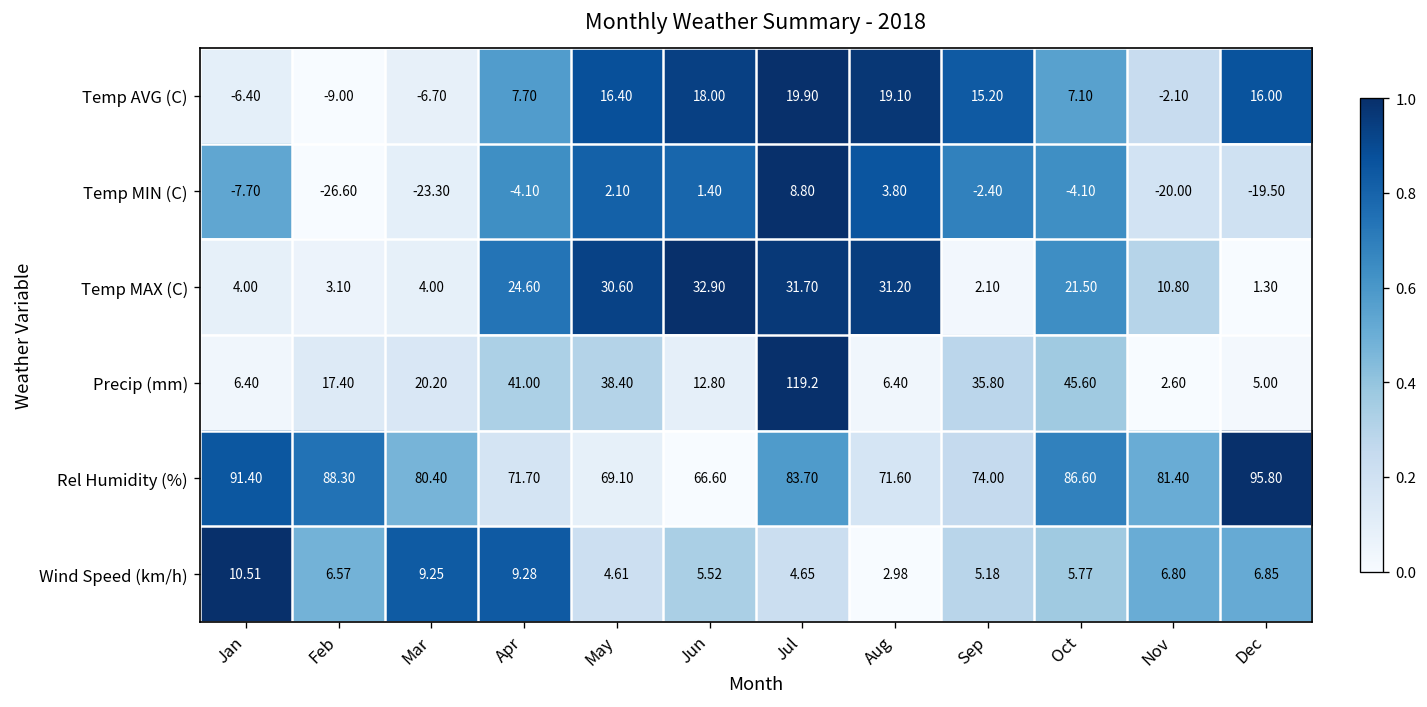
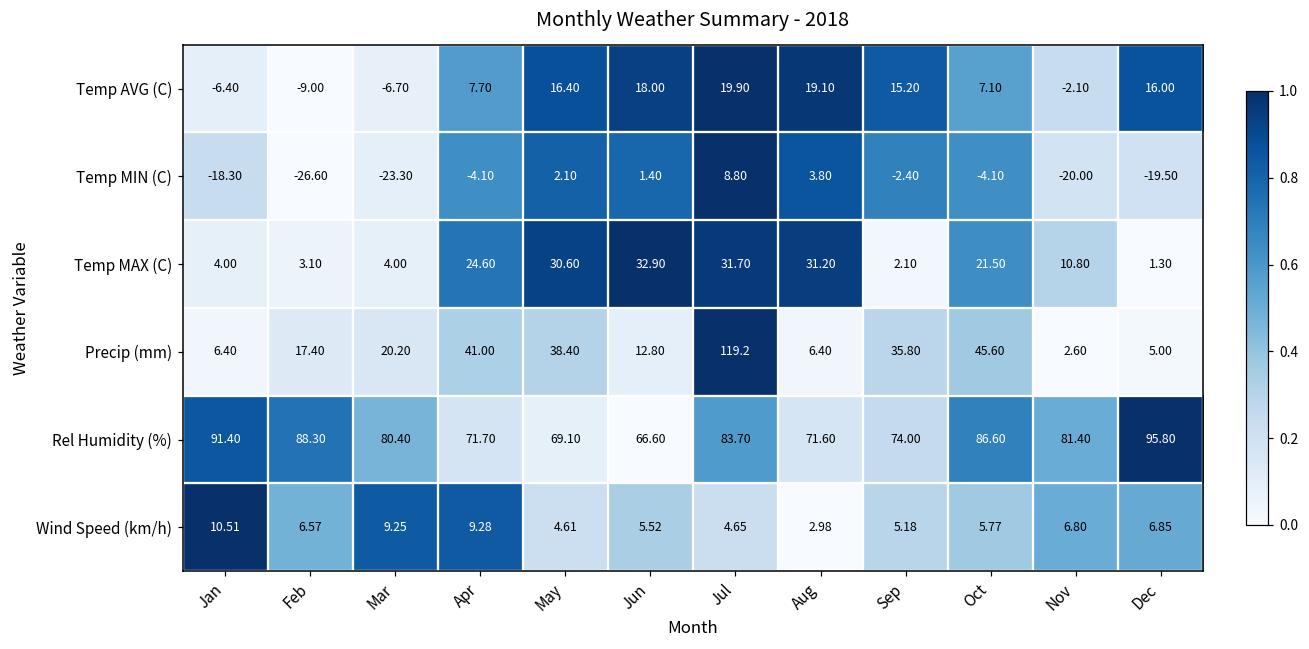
  {
    "Temp AVG (C)": {
      "Jan": -6.40,
      "Feb": -9.00,
      "Mar": -6.70,
      "Apr": 7.70,
      "May": 16.40,
      "Jun": 18.00,
      "Jul": 19.90,
      "Aug": 19.10,
      "Sep": 15.20,
      "Oct": 7.10,
      "Nov": -2.10,
      "Dec": 16.00
    },
    "Temp MIN (C)": {
-     "Jan": -7.70,
+     "Jan": -18.30,
      "Feb": -26.60,
      "Mar": -23.30,
      "Apr": -4.10,
      "May": 2.10,
      "Jun": 1.40,
      "Jul": 8.80,
      "Aug": 3.80,
      "Sep": -2.40,
      "Oct": -4.10,
      "Nov": -20.00,
      "Dec": -19.50
    },
    "Temp MAX (C)": {
      "Jan": 4.00,
      "Feb": 3.10,
      "Mar": 4.00,
      "Apr": 24.60,
      "May": 30.60,
      "Jun": 32.90,
      "Jul": 31.70,
      "Aug": 31.20,
      "Sep": 2.10,
      "Oct": 21.50,
      "Nov": 10.80,
      "Dec": 1.30
    },
    "Precip (mm)": {
      "Jan": 6.40,
      "Feb": 17.40,
      "Mar": 20.20,
      "Apr": 41.00,
      "May": 38.40,
      "Jun": 12.80,
      "Jul": 119.2,
      "Aug": 6.40,
      "Sep": 35.80,
      "Oct": 45.60,
      "Nov": 2.60,
      "Dec": 5.00
    },
    "Rel Humidity (%)": {
      "Jan": 91.40,
      "Feb": 88.30,
      "Mar": 80.40,
      "Apr": 71.70,
      "May": 69.10,
      "Jun": 66.60,
      "Jul": 83.70,
      "Aug": 71.60,
      "Sep": 74.00,
      "Oct": 86.60,
      "Nov": 81.40,
      "Dec": 95.80
    },
    "Wind Speed (km/h)": {
      "Jan": 10.51,
      "Feb": 6.57,
      "Mar": 9.25,
      "Apr": 9.28,
      "May": 4.61,
      "Jun": 5.52,
      "Jul": 4.65,
      "Aug": 2.98,
      "Sep": 5.18,
      "Oct": 5.77,
      "Nov": 6.80,
      "Dec": 6.85
    }
  }
